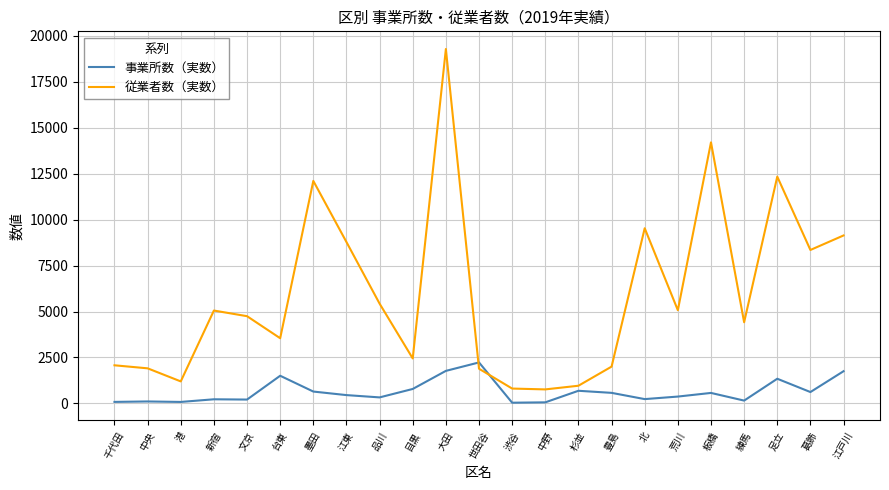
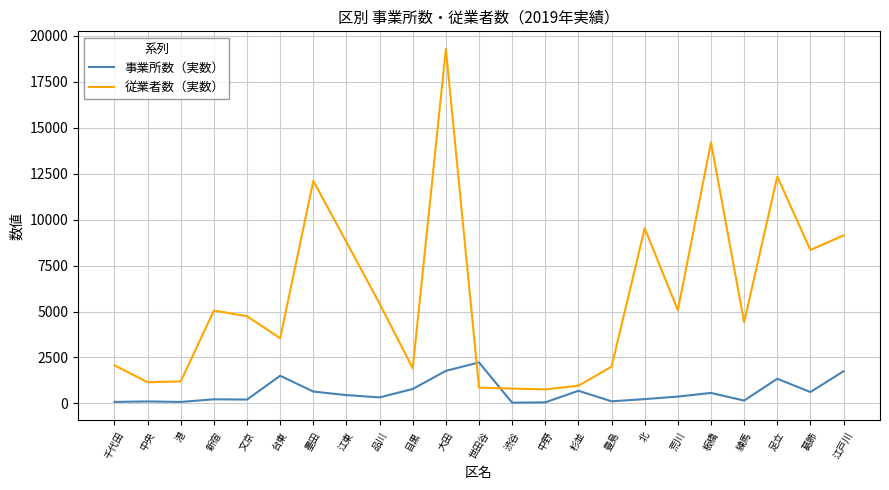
  {
    "事業所数（実数）": {
      "千代田": 100,
      "中央": 100,
      "港": 100,
      "新宿": 200,
      "文京": 200,
      "台東": 1500,
      "墨田": 600,
      "江東": 500,
      "品川": 300,
      "目黒": 800,
      "大田": 1800,
      "世田谷": 2200,
      "渋谷": 0,
      "中野": 100,
      "杉並": 700,
-     "豊島": 600,
+     "豊島": 100,
      "北": 200,
      "荒川": 400,
      "板橋": 600,
      "練馬": 200,
      "足立": 1300,
      "葛飾": 600,
      "江戸川": 1800
    },
    "従業者数（実数）": {
      "千代田": 2100,
-     "中央": 1900,
+     "中央": 1200,
      "港": 1200,
      "新宿": 5100,
      "文京": 4700,
      "台東": 3500,
      "墨田": 12100,
      "江東": 8800,
      "品川": 5400,
-     "目黒": 2400,
+     "目黒": 1900,
      "大田": 19300,
-     "世田谷": 1900,
+     "世田谷": 900,
      "渋谷": 800,
      "中野": 800,
      "杉並": 1000,
      "豊島": 2000,
      "北": 9500,
      "荒川": 5100,
      "板橋": 14200,
      "練馬": 4400,
      "足立": 12300,
      "葛飾": 8400,
      "江戸川": 9100
    }
  }
